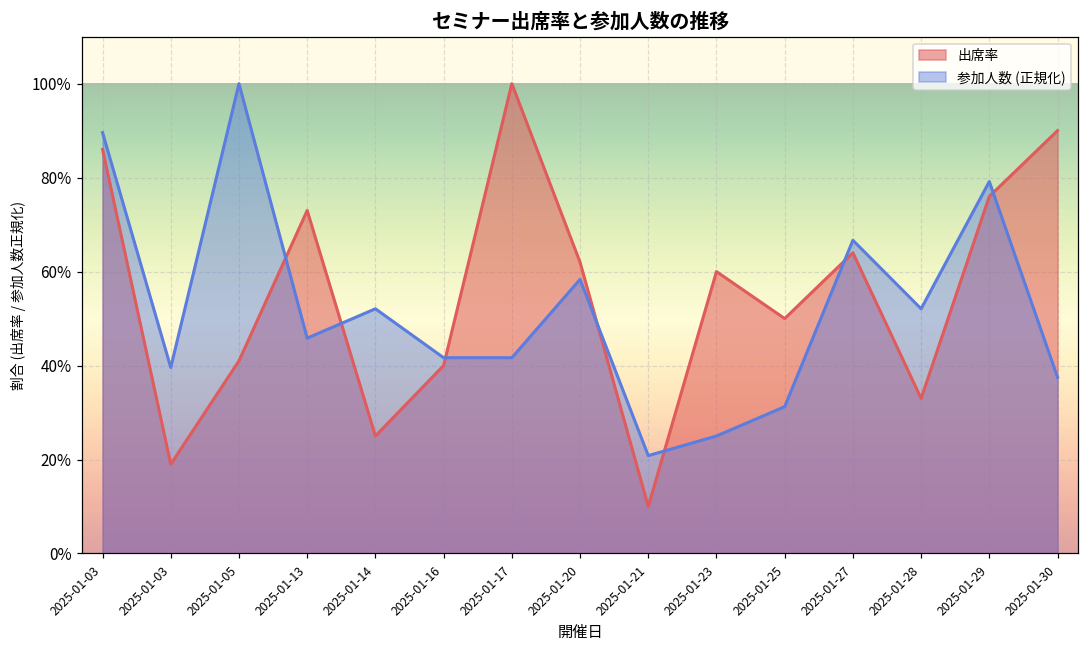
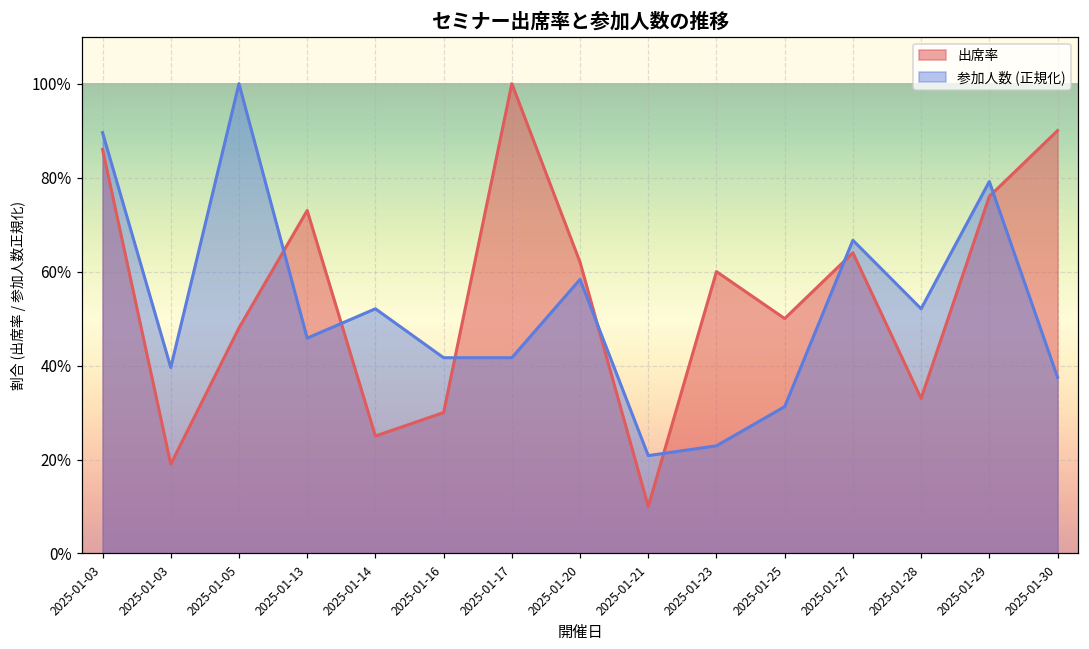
  {
    "出席率": {
-     "2025-01-05": "41%",
+     "2025-01-05": "48%",
      "2025-01-13": "73%",
      "2025-01-14": "25%",
-     "2025-01-16": "40%",
+     "2025-01-16": "30%",
      "2025-01-17": "100%",
      "2025-01-20": "62%",
      "2025-01-21": "10%",
      "2025-01-23": "60%",
      "2025-01-25": "50%",
      "2025-01-27": "64%",
      "2025-01-28": "33%",
      "2025-01-29": "76%",
      "2025-01-30": "90%"
    },
    "参加人数 (正規化)": {
      "2025-01-05": "100%",
      "2025-01-13": "46%",
      "2025-01-14": "52%",
      "2025-01-16": "42%",
      "2025-01-17": "42%",
      "2025-01-20": "58%",
      "2025-01-21": "21%",
-     "2025-01-23": "25%",
+     "2025-01-23": "23%",
      "2025-01-25": "31%",
      "2025-01-27": "67%",
      "2025-01-28": "52%",
      "2025-01-29": "79%",
      "2025-01-30": "38%"
    }
  }
